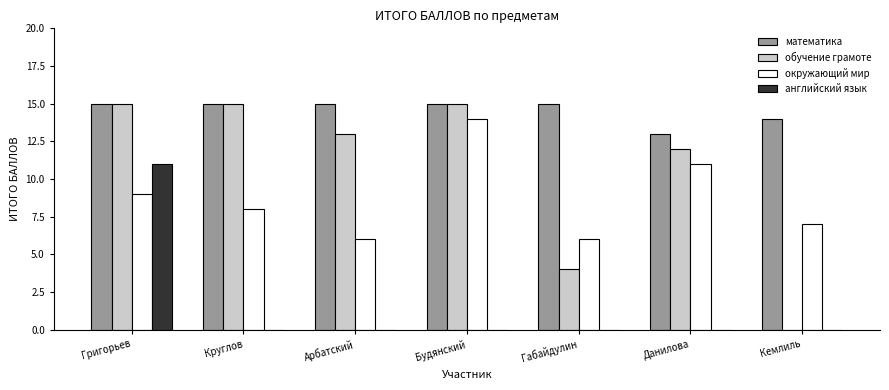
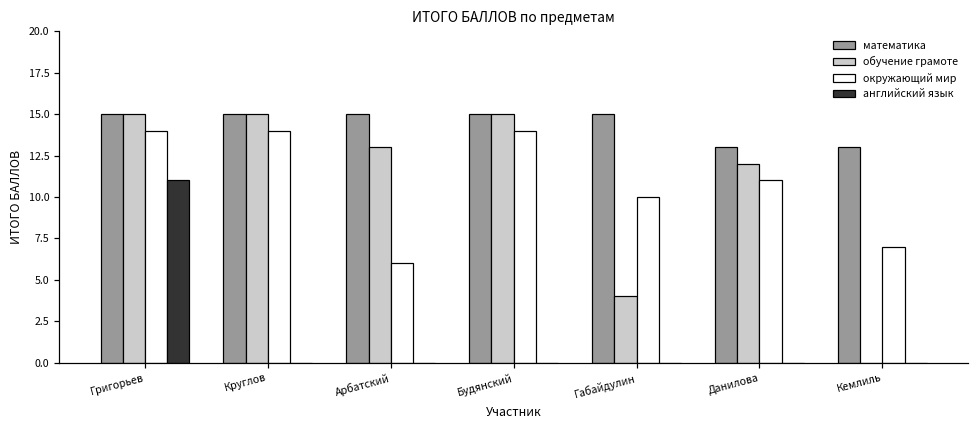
  {
    "математика": {
      "Григорьев": 15,
      "Круглов": 15,
      "Арбатский": 15,
      "Будянский": 15,
      "Габайдулин": 15,
      "Данилова": 13,
-     "Кемлиль": 14
+     "Кемлиль": 13
    },
    "обучение грамоте": {
      "Григорьев": 15,
      "Круглов": 15,
      "Арбатский": 13,
      "Будянский": 15,
      "Габайдулин": 4,
      "Данилова": 12,
      "Кемлиль": 0
    },
    "окружающий мир": {
-     "Григорьев": 9,
-     "Круглов": 8,
+     "Григорьев": 14,
+     "Круглов": 14,
      "Арбатский": 6,
      "Будянский": 14,
-     "Габайдулин": 6,
+     "Габайдулин": 10,
      "Данилова": 11,
      "Кемлиль": 7
    },
    "английский язык": {
      "Григорьев": 11,
      "Круглов": 0,
      "Арбатский": 0,
      "Будянский": 0,
      "Габайдулин": 0,
      "Данилова": 0,
      "Кемлиль": 0
    }
  }
